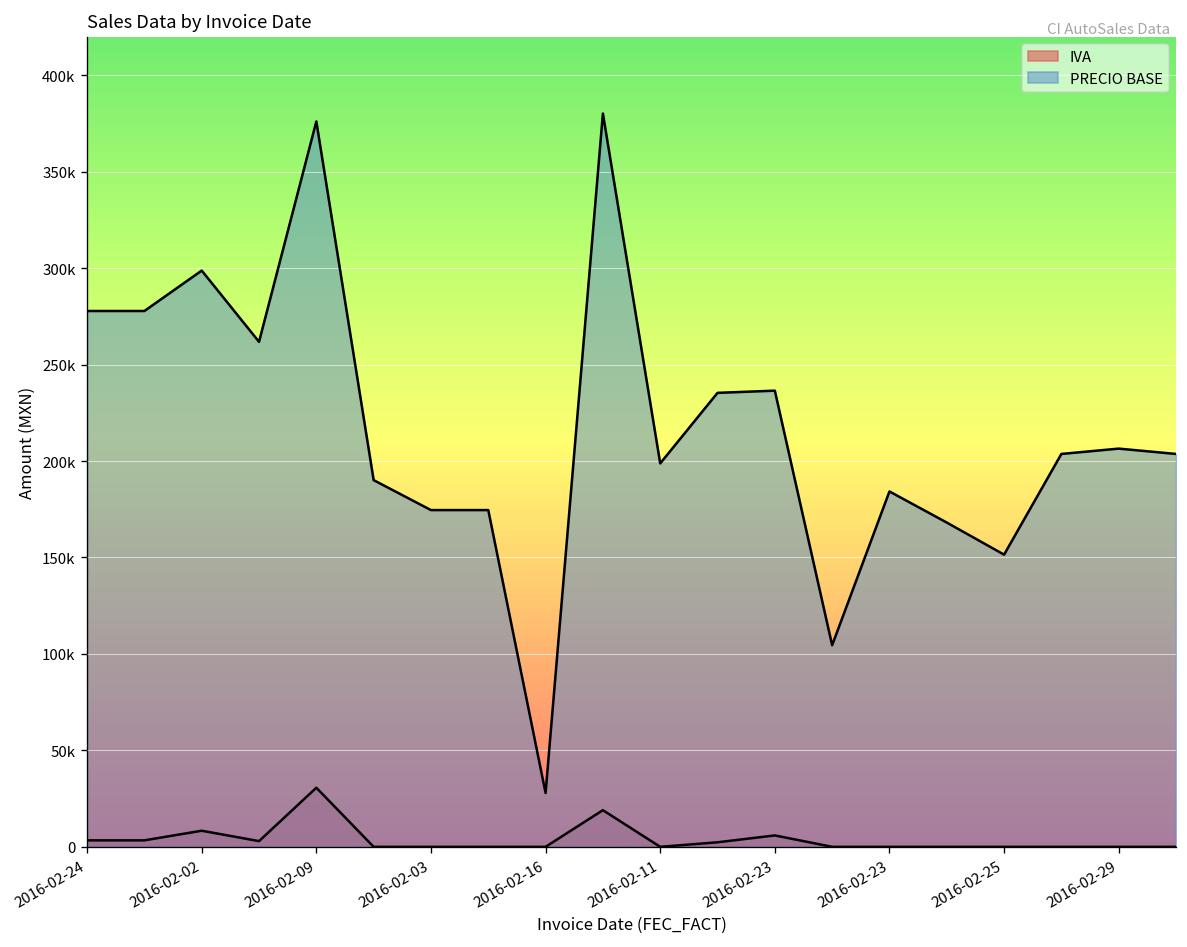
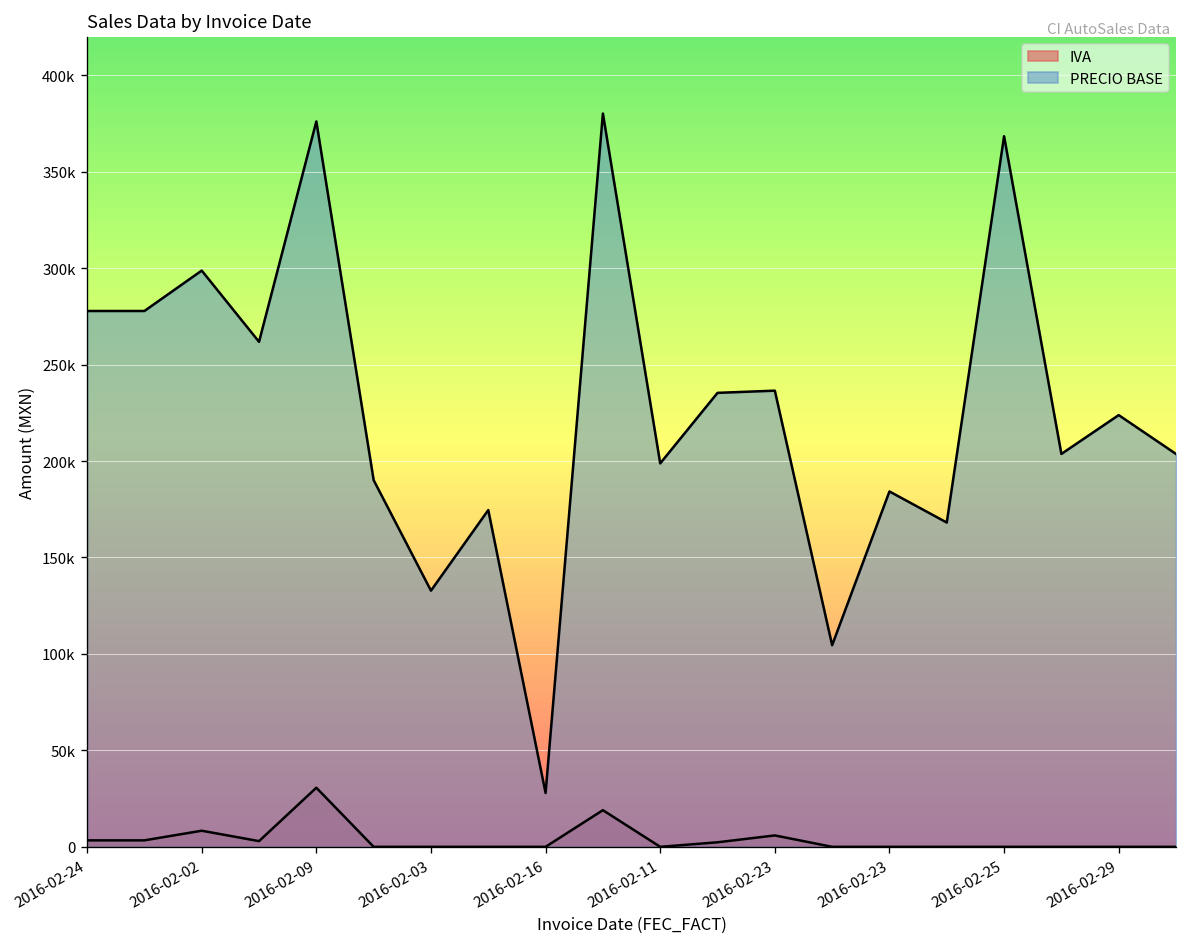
  {
    "IVA": {
      "2016-02-09": 31000,
      "2016-02-03": 0,
      "2016-02-16": 0,
      "2016-02-11": 0,
      "2016-02-25": 0,
      "2016-02-29": 0
    },
    "PRECIO BASE": {
      "2016-02-09": 376000,
-     "2016-02-03": 175000,
+     "2016-02-03": 133000,
      "2016-02-16": 28000,
      "2016-02-11": 199000,
-     "2016-02-25": 151000,
-     "2016-02-29": 206000
+     "2016-02-25": 368000,
+     "2016-02-29": 224000
    }
  }
